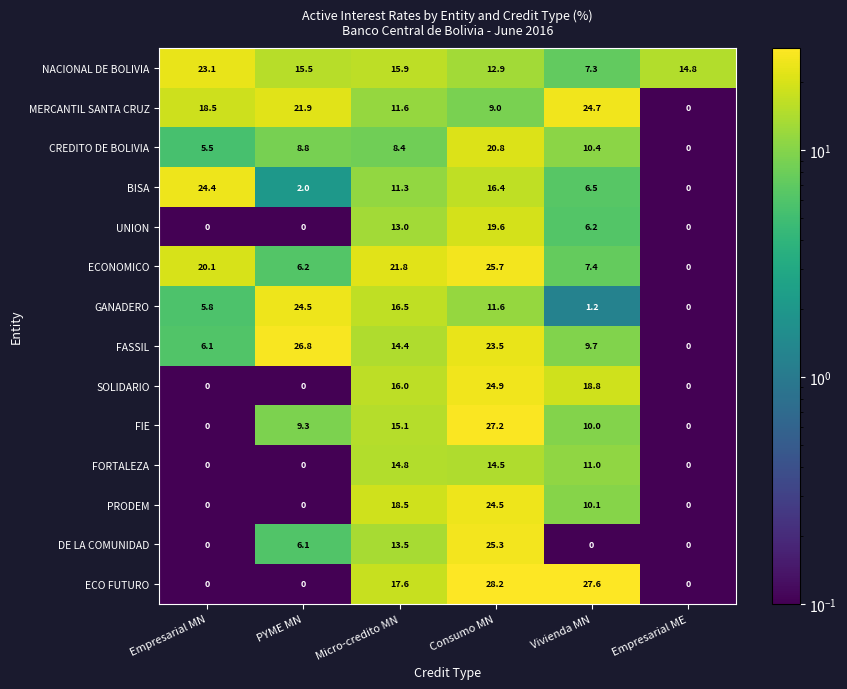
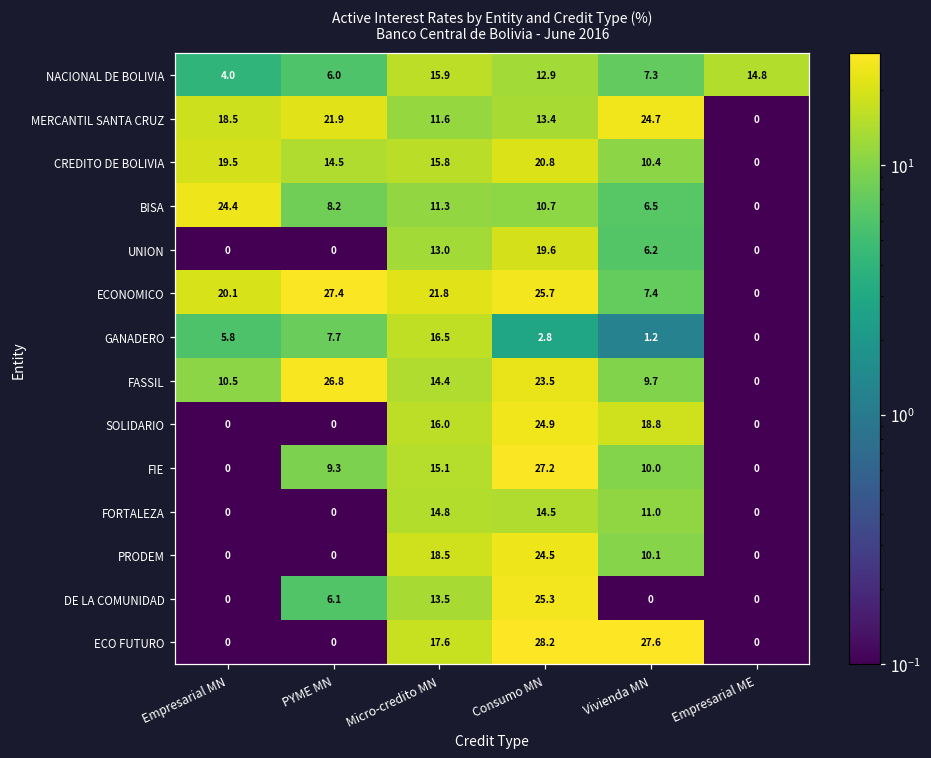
  {
    "NACIONAL DE BOLIVIA": {
-     "Empresarial MN": 23.1,
-     "PYME MN": 15.5,
+     "Empresarial MN": 4.0,
+     "PYME MN": 6.0,
      "Micro-credito MN": 15.9,
      "Consumo MN": 12.9,
      "Vivienda MN": 7.3,
      "Empresarial ME": 14.8
    },
    "MERCANTIL SANTA CRUZ": {
      "Empresarial MN": 18.5,
      "PYME MN": 21.9,
      "Micro-credito MN": 11.6,
-     "Consumo MN": 9.0,
+     "Consumo MN": 13.4,
      "Vivienda MN": 24.7,
      "Empresarial ME": 0
    },
    "CREDITO DE BOLIVIA": {
-     "Empresarial MN": 5.5,
-     "PYME MN": 8.8,
-     "Micro-credito MN": 8.4,
+     "Empresarial MN": 19.5,
+     "PYME MN": 14.5,
+     "Micro-credito MN": 15.8,
      "Consumo MN": 20.8,
      "Vivienda MN": 10.4,
      "Empresarial ME": 0
    },
    "BISA": {
      "Empresarial MN": 24.4,
-     "PYME MN": 2.0,
+     "PYME MN": 8.2,
      "Micro-credito MN": 11.3,
-     "Consumo MN": 16.4,
+     "Consumo MN": 10.7,
      "Vivienda MN": 6.5,
      "Empresarial ME": 0
    },
    "UNION": {
      "Empresarial MN": 0,
      "PYME MN": 0,
      "Micro-credito MN": 13.0,
      "Consumo MN": 19.6,
      "Vivienda MN": 6.2,
      "Empresarial ME": 0
    },
    "ECONOMICO": {
      "Empresarial MN": 20.1,
-     "PYME MN": 6.2,
+     "PYME MN": 27.4,
      "Micro-credito MN": 21.8,
      "Consumo MN": 25.7,
      "Vivienda MN": 7.4,
      "Empresarial ME": 0
    },
    "GANADERO": {
      "Empresarial MN": 5.8,
-     "PYME MN": 24.5,
+     "PYME MN": 7.7,
      "Micro-credito MN": 16.5,
-     "Consumo MN": 11.6,
+     "Consumo MN": 2.8,
      "Vivienda MN": 1.2,
      "Empresarial ME": 0
    },
    "FASSIL": {
-     "Empresarial MN": 6.1,
+     "Empresarial MN": 10.5,
      "PYME MN": 26.8,
      "Micro-credito MN": 14.4,
      "Consumo MN": 23.5,
      "Vivienda MN": 9.7,
      "Empresarial ME": 0
    },
    "SOLIDARIO": {
      "Empresarial MN": 0,
      "PYME MN": 0,
      "Micro-credito MN": 16.0,
      "Consumo MN": 24.9,
      "Vivienda MN": 18.8,
      "Empresarial ME": 0
    },
    "FIE": {
      "Empresarial MN": 0,
      "PYME MN": 9.3,
      "Micro-credito MN": 15.1,
      "Consumo MN": 27.2,
      "Vivienda MN": 10.0,
      "Empresarial ME": 0
    },
    "FORTALEZA": {
      "Empresarial MN": 0,
      "PYME MN": 0,
      "Micro-credito MN": 14.8,
      "Consumo MN": 14.5,
      "Vivienda MN": 11.0,
      "Empresarial ME": 0
    },
    "PRODEM": {
      "Empresarial MN": 0,
      "PYME MN": 0,
      "Micro-credito MN": 18.5,
      "Consumo MN": 24.5,
      "Vivienda MN": 10.1,
      "Empresarial ME": 0
    },
    "DE LA COMUNIDAD": {
      "Empresarial MN": 0,
      "PYME MN": 6.1,
      "Micro-credito MN": 13.5,
      "Consumo MN": 25.3,
      "Vivienda MN": 0,
      "Empresarial ME": 0
    },
    "ECO FUTURO": {
      "Empresarial MN": 0,
      "PYME MN": 0,
      "Micro-credito MN": 17.6,
      "Consumo MN": 28.2,
      "Vivienda MN": 27.6,
      "Empresarial ME": 0
    }
  }
